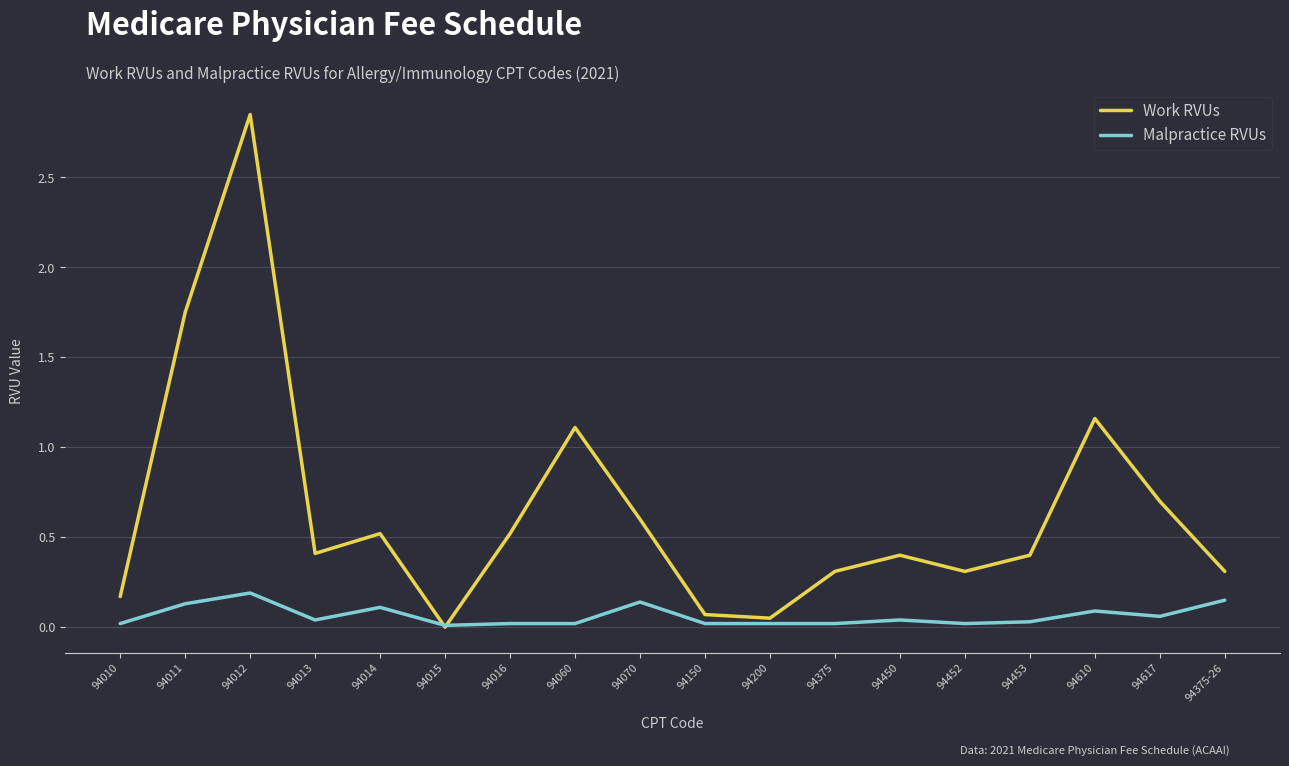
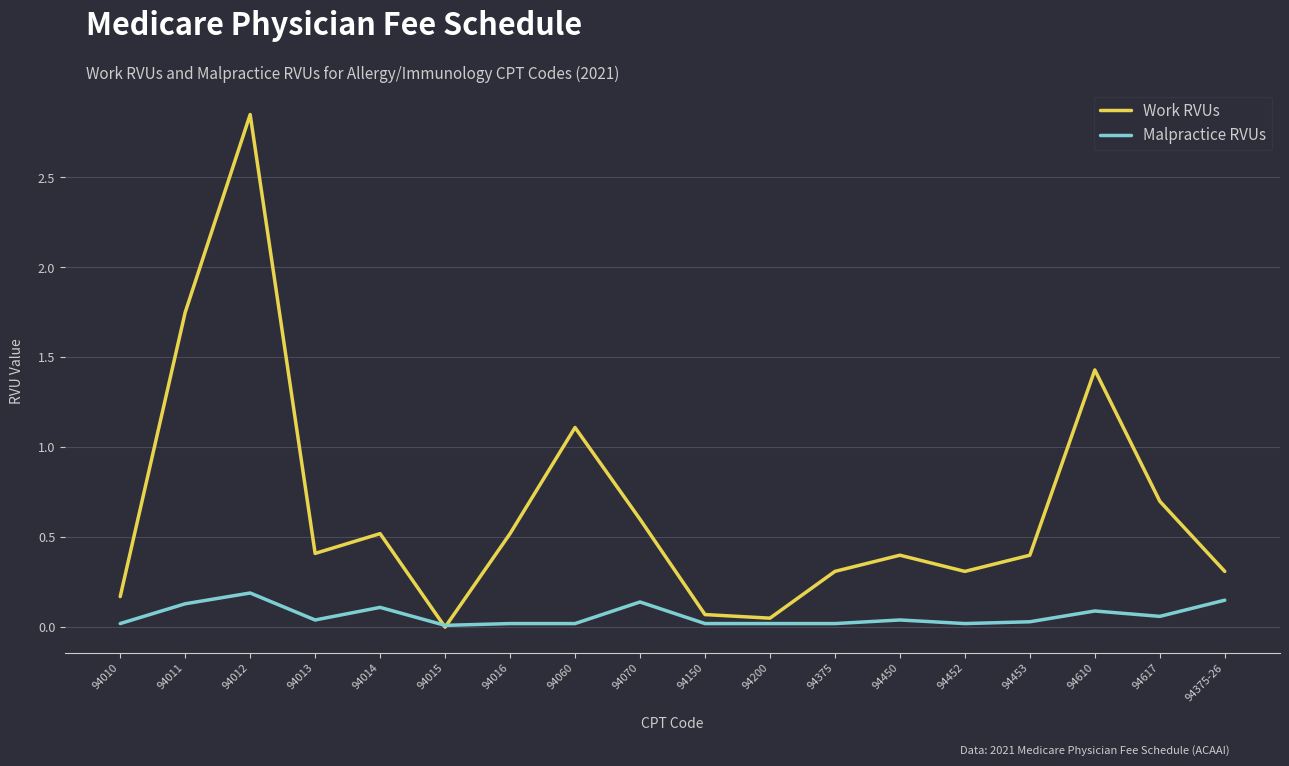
  {
    "Work RVUs": {
      "94010": 0.17,
      "94011": 1.75,
      "94012": 2.85,
      "94013": 0.41,
      "94014": 0.52,
      "94016": 0.52,
      "94060": 1.11,
      "94070": 0.60,
      "94150": 0.07,
      "94200": 0.05,
      "94375": 0.31,
      "94450": 0.40,
      "94452": 0.31,
      "94453": 0.40,
-     "94610": 1.16,
+     "94610": 1.43,
      "94617": 0.70,
      "94375-26": 0.31
    },
    "Malpractice RVUs": {
      "94010": 0.02,
      "94011": 0.13,
      "94012": 0.19,
      "94013": 0.04,
      "94014": 0.11,
      "94016": 0.02,
      "94060": 0.02,
      "94070": 0.14,
      "94150": 0.02,
      "94200": 0.02,
      "94375": 0.02,
      "94450": 0.04,
      "94452": 0.02,
      "94453": 0.03,
      "94610": 0.09,
      "94617": 0.06,
      "94375-26": 0.15
    }
  }
